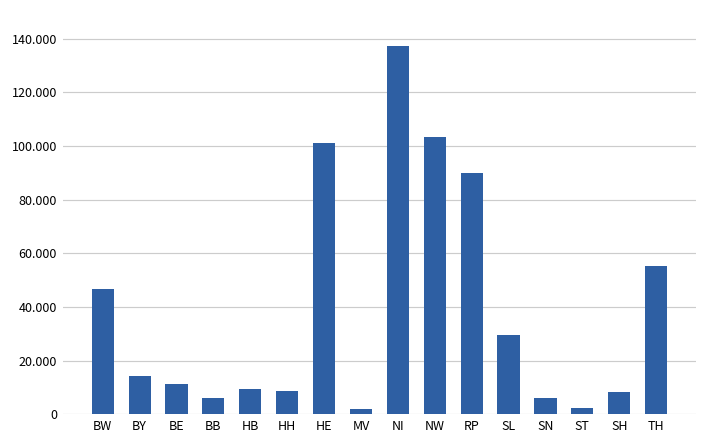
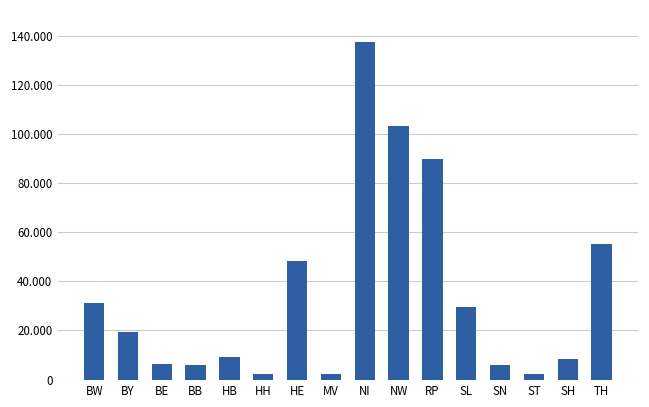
  {
-   "BW": 47,
-   "BY": 14,
-   "BE": 11,
+   "BW": 31,
+   "BY": 19,
+   "BE": 6,
    "BB": 6,
    "HB": 9,
-   "HH": 9,
-   "HE": 101,
+   "HH": 2,
+   "HE": 48,
    "MV": 2,
    "NI": 137,
    "NW": 103,
    "RP": 90,
    "SL": 29,
    "SN": 6,
    "ST": 2,
    "SH": 8,
    "TH": 55
  }
